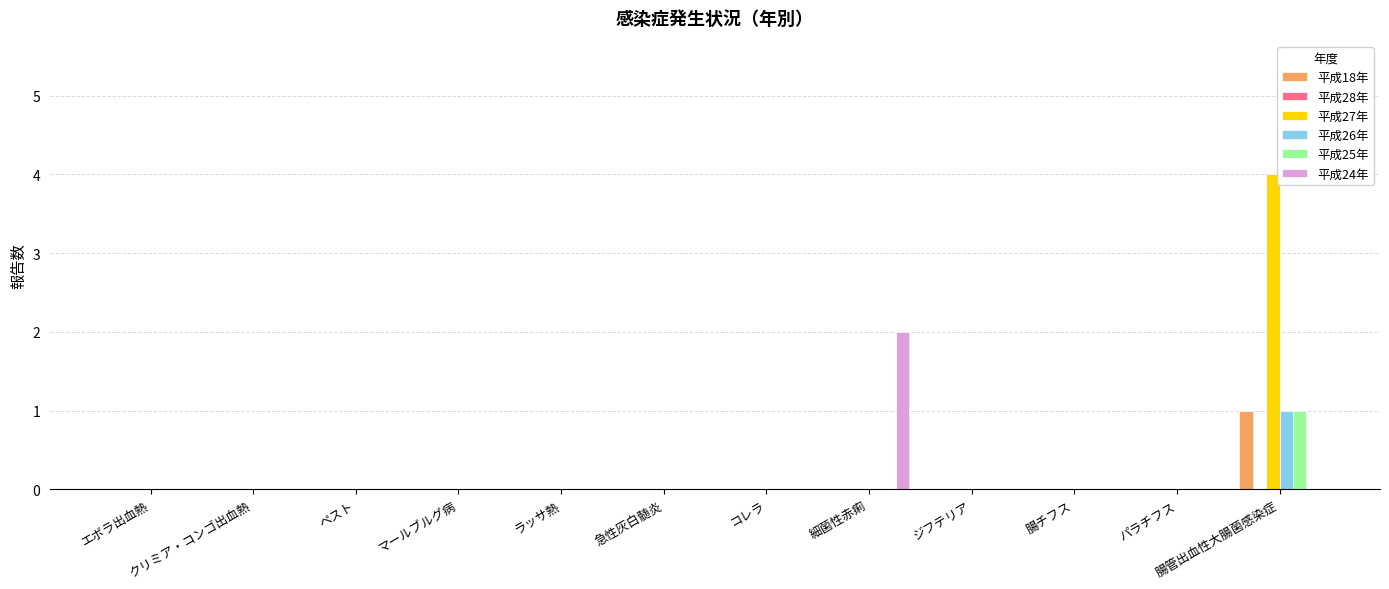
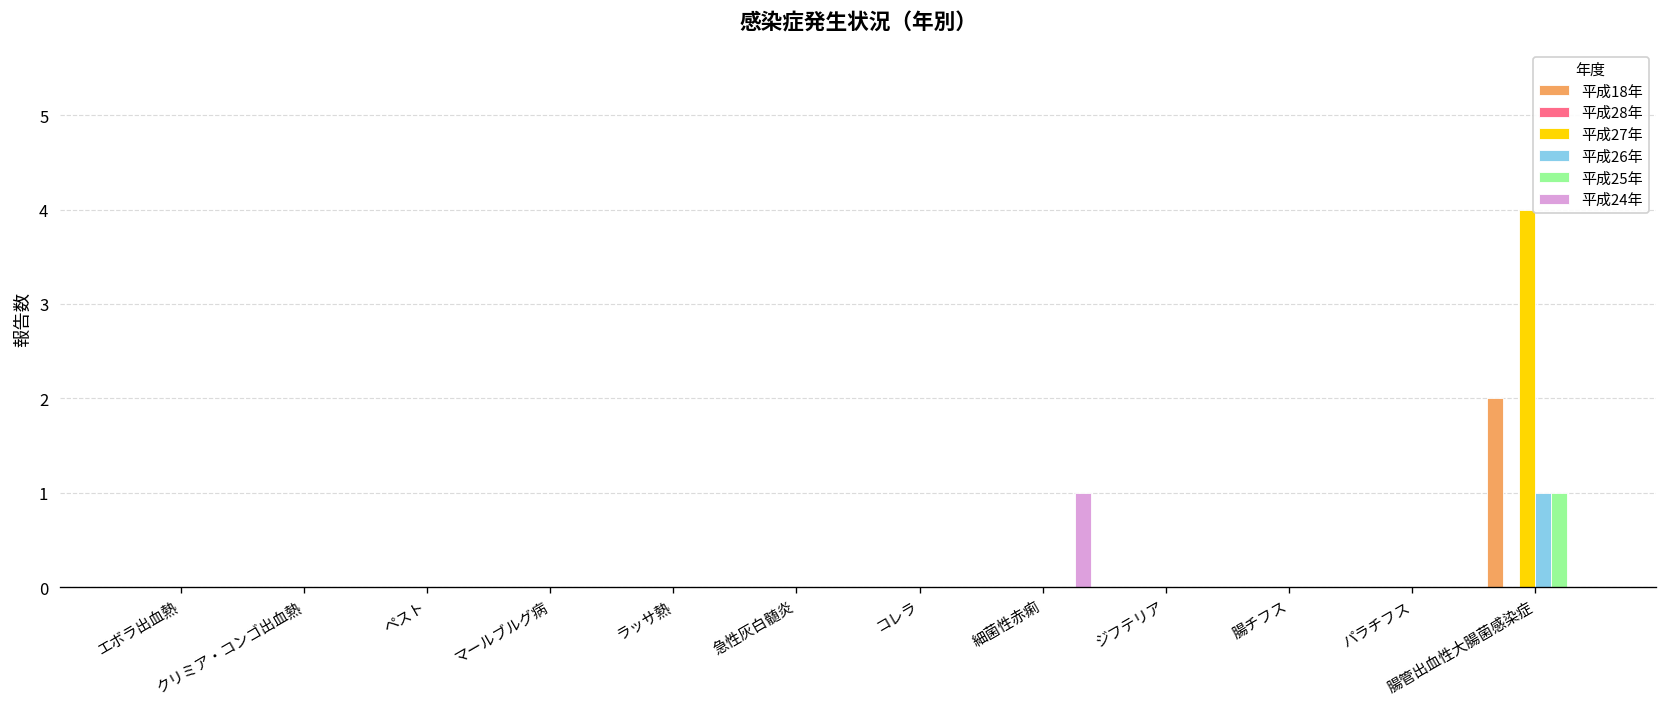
  {
    "平成18年": {
      "エボラ出血熱": 0,
      "クリミア・コンゴ出血熱": 0,
      "ペスト": 0,
      "マールブルグ病": 0,
      "ラッサ熱": 0,
      "急性灰白髄炎": 0,
      "コレラ": 0,
      "細菌性赤痢": 0,
      "ジフテリア": 0,
      "腸チフス": 0,
      "パラチフス": 0,
-     "腸管出血性大腸菌感染症": 1
+     "腸管出血性大腸菌感染症": 2
    },
    "平成28年": {
      "エボラ出血熱": 0,
      "クリミア・コンゴ出血熱": 0,
      "ペスト": 0,
      "マールブルグ病": 0,
      "ラッサ熱": 0,
      "急性灰白髄炎": 0,
      "コレラ": 0,
      "細菌性赤痢": 0,
      "ジフテリア": 0,
      "腸チフス": 0,
      "パラチフス": 0,
      "腸管出血性大腸菌感染症": 0
    },
    "平成27年": {
      "エボラ出血熱": 0,
      "クリミア・コンゴ出血熱": 0,
      "ペスト": 0,
      "マールブルグ病": 0,
      "ラッサ熱": 0,
      "急性灰白髄炎": 0,
      "コレラ": 0,
      "細菌性赤痢": 0,
      "ジフテリア": 0,
      "腸チフス": 0,
      "パラチフス": 0,
      "腸管出血性大腸菌感染症": 4
    },
    "平成26年": {
      "エボラ出血熱": 0,
      "クリミア・コンゴ出血熱": 0,
      "ペスト": 0,
      "マールブルグ病": 0,
      "ラッサ熱": 0,
      "急性灰白髄炎": 0,
      "コレラ": 0,
      "細菌性赤痢": 0,
      "ジフテリア": 0,
      "腸チフス": 0,
      "パラチフス": 0,
      "腸管出血性大腸菌感染症": 1
    },
    "平成25年": {
      "エボラ出血熱": 0,
      "クリミア・コンゴ出血熱": 0,
      "ペスト": 0,
      "マールブルグ病": 0,
      "ラッサ熱": 0,
      "急性灰白髄炎": 0,
      "コレラ": 0,
      "細菌性赤痢": 0,
      "ジフテリア": 0,
      "腸チフス": 0,
      "パラチフス": 0,
      "腸管出血性大腸菌感染症": 1
    },
    "平成24年": {
      "エボラ出血熱": 0,
      "クリミア・コンゴ出血熱": 0,
      "ペスト": 0,
      "マールブルグ病": 0,
      "ラッサ熱": 0,
      "急性灰白髄炎": 0,
      "コレラ": 0,
-     "細菌性赤痢": 2,
+     "細菌性赤痢": 1,
      "ジフテリア": 0,
      "腸チフス": 0,
      "パラチフス": 0,
      "腸管出血性大腸菌感染症": 0
    }
  }
